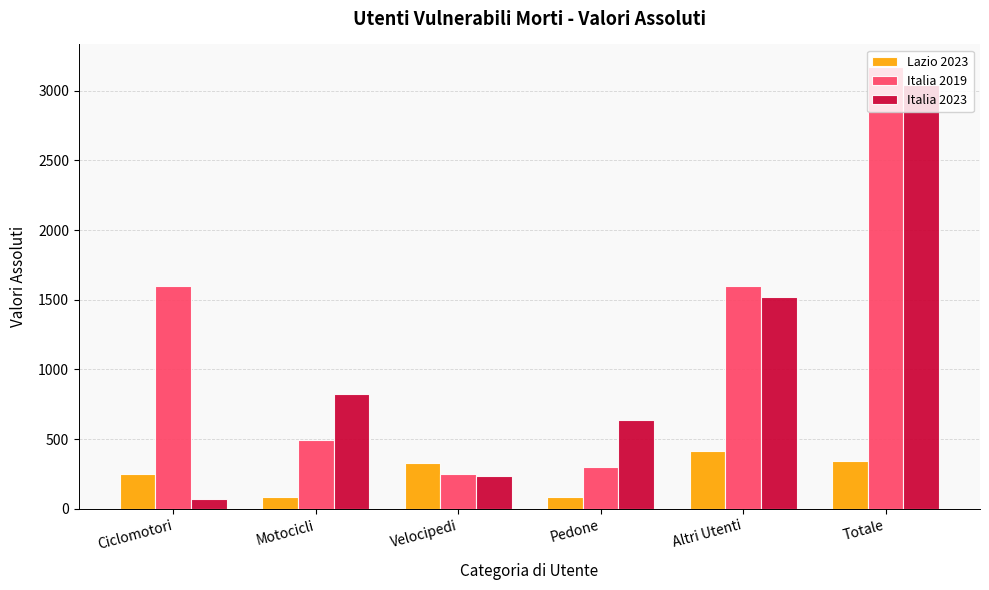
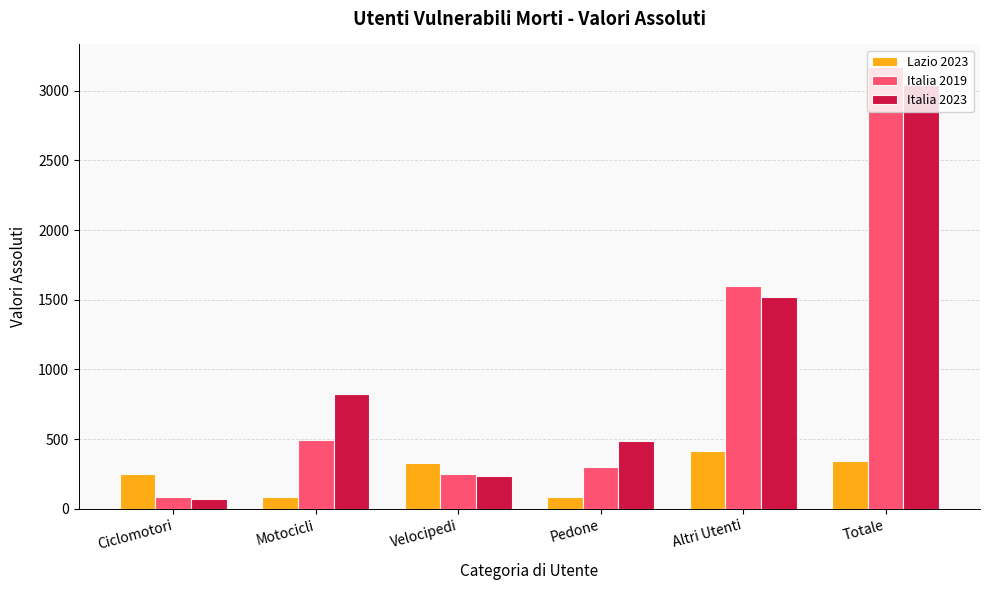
  {
    "Lazio 2023": {
      "Ciclomotori": 250,
      "Motocicli": 80,
      "Velocipedi": 330,
      "Pedone": 90,
      "Altri Utenti": 410,
      "Totale": 350
    },
    "Italia 2019": {
-     "Ciclomotori": 1600,
+     "Ciclomotori": 90,
      "Motocicli": 490,
      "Velocipedi": 250,
      "Pedone": 300,
      "Altri Utenti": 1600
    },
    "Italia 2023": {
      "Ciclomotori": 70,
      "Motocicli": 820,
      "Velocipedi": 230,
-     "Pedone": 640,
+     "Pedone": 490,
      "Altri Utenti": 1520
    }
  }
